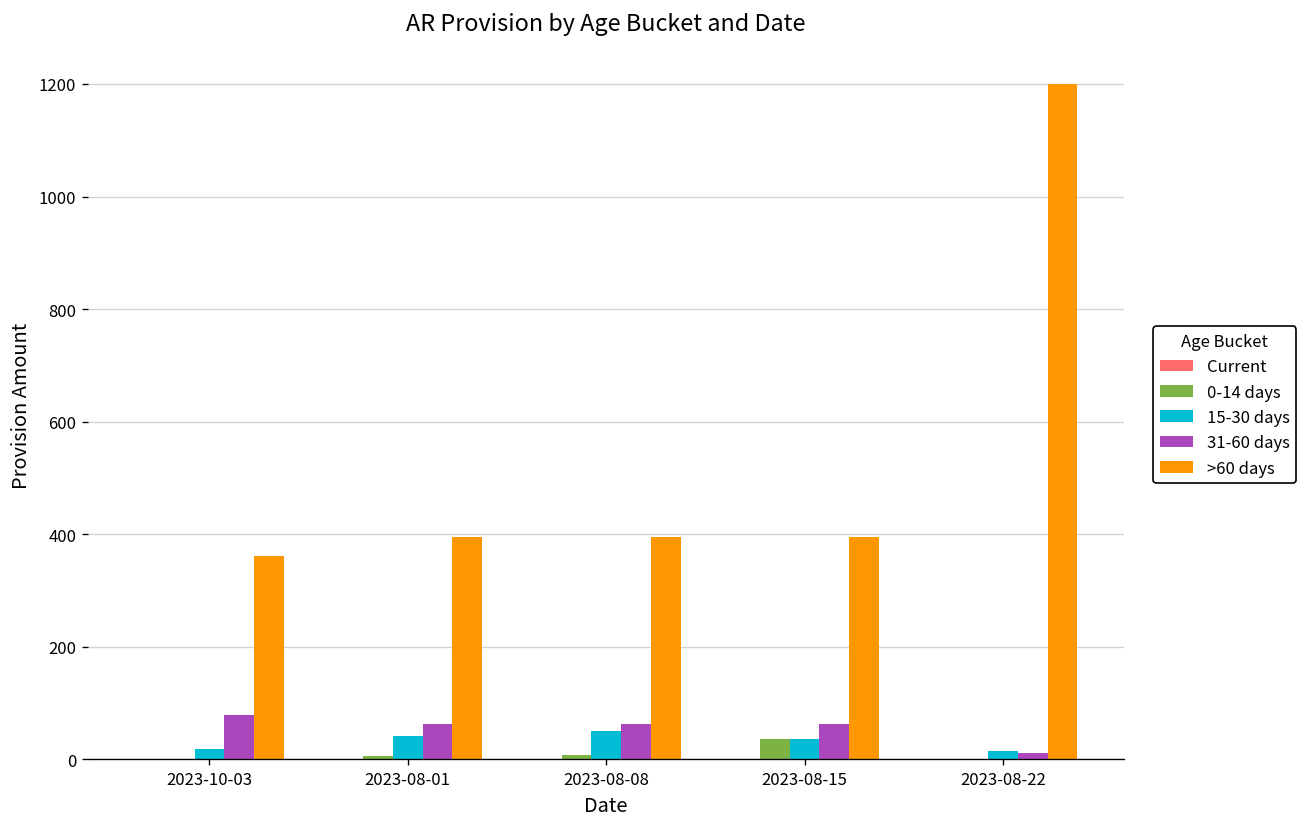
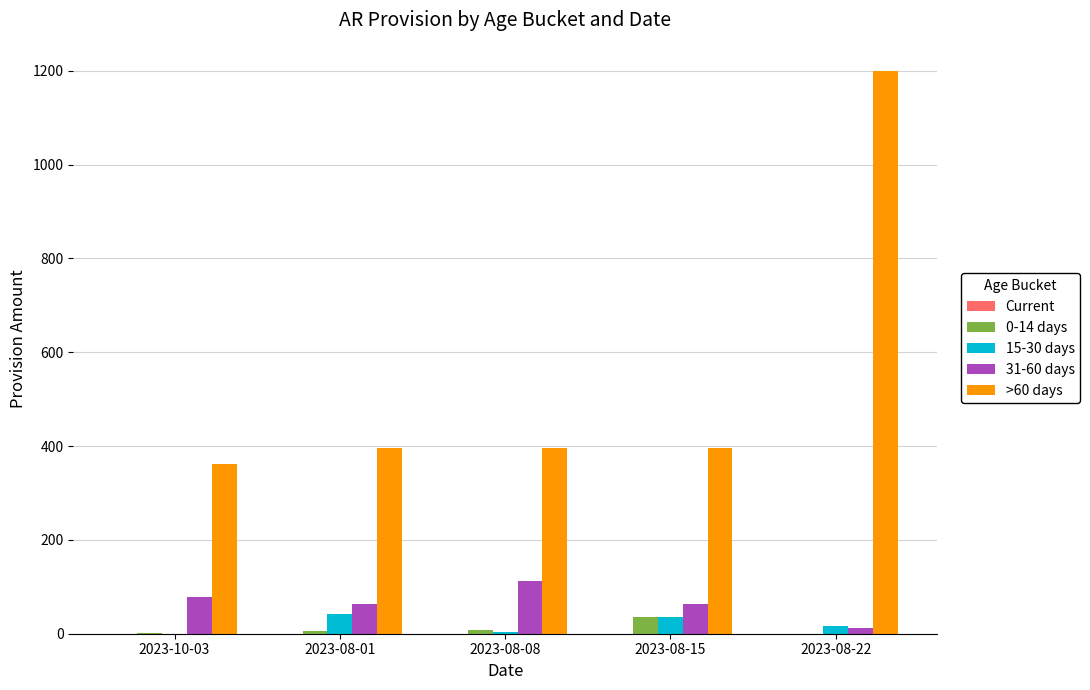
  {
    "Current": {
      "2023-10-03": 0,
      "2023-08-01": 0,
      "2023-08-08": 0,
      "2023-08-15": 0,
      "2023-08-22": 0
    },
    "0-14 days": {
      "2023-08-01": 10,
      "2023-08-08": 10,
      "2023-08-15": 40,
      "2023-08-22": 0
    },
    "15-30 days": {
-     "2023-10-03": 20,
+     "2023-10-03": 0,
      "2023-08-01": 40,
-     "2023-08-08": 50,
+     "2023-08-08": 0,
      "2023-08-15": 40,
      "2023-08-22": 20
    },
    "31-60 days": {
      "2023-10-03": 80,
      "2023-08-01": 60,
-     "2023-08-08": 60,
+     "2023-08-08": 110,
      "2023-08-15": 60,
      "2023-08-22": 10
    },
    ">60 days": {
      "2023-10-03": 360,
      "2023-08-01": 400,
      "2023-08-08": 400,
      "2023-08-15": 400,
      "2023-08-22": 1200
    }
  }
